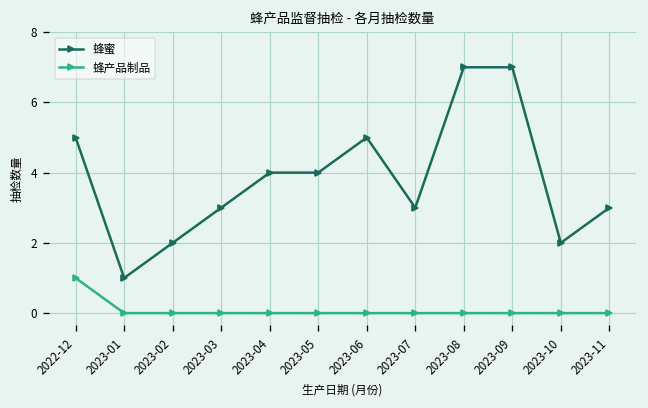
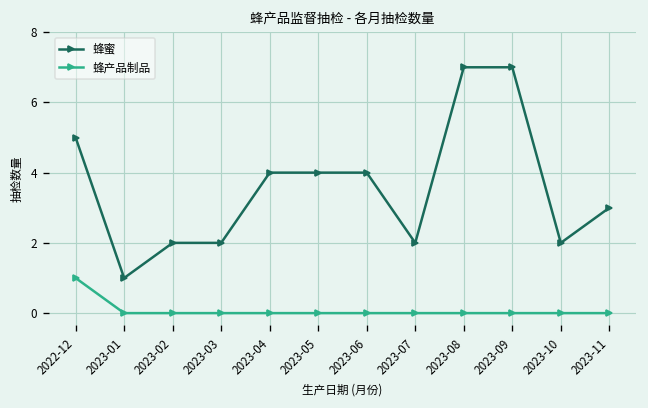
  {
    "蜂蜜": {
      "2022-12": 5,
      "2023-01": 1,
      "2023-02": 2,
-     "2023-03": 3,
+     "2023-03": 2,
      "2023-04": 4,
      "2023-05": 4,
-     "2023-06": 5,
-     "2023-07": 3,
+     "2023-06": 4,
+     "2023-07": 2,
      "2023-08": 7,
      "2023-09": 7,
      "2023-10": 2,
      "2023-11": 3
    },
    "蜂产品制品": {
      "2022-12": 1,
      "2023-01": 0,
      "2023-02": 0,
      "2023-03": 0,
      "2023-04": 0,
      "2023-05": 0,
      "2023-06": 0,
      "2023-07": 0,
      "2023-08": 0,
      "2023-09": 0,
      "2023-10": 0,
      "2023-11": 0
    }
  }
